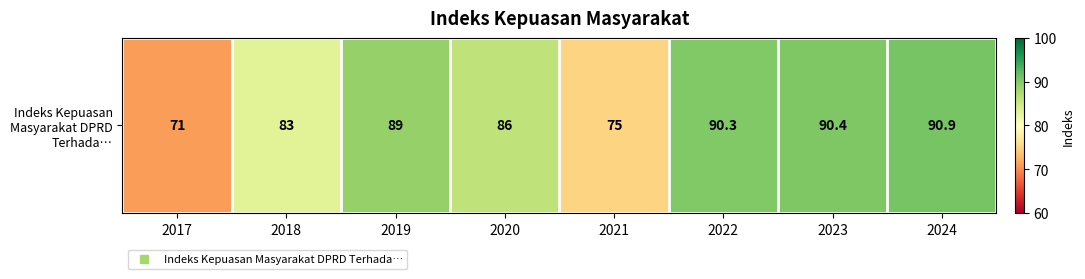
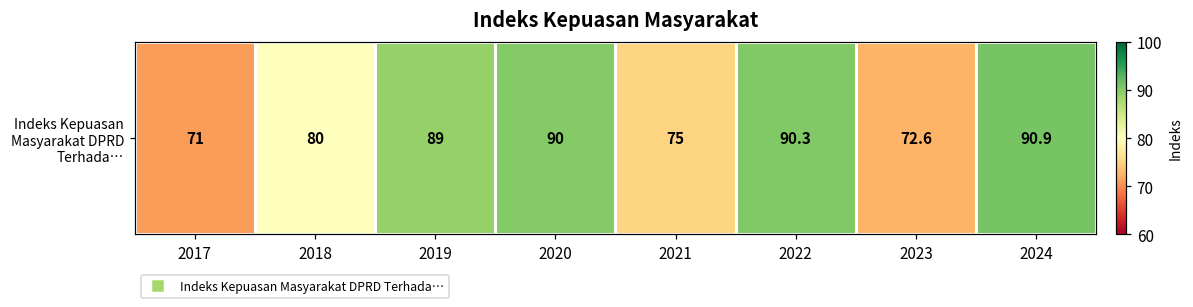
  {
    "Indeks Kepuasan Masyarakat DPRD Terhada…": {
      "2017": 71,
-     "2018": 83,
+     "2018": 80,
      "2019": 89,
-     "2020": 86,
+     "2020": 90,
      "2021": 75,
      "2022": 90.3,
-     "2023": 90.4,
+     "2023": 72.6,
      "2024": 90.9
    }
  }
